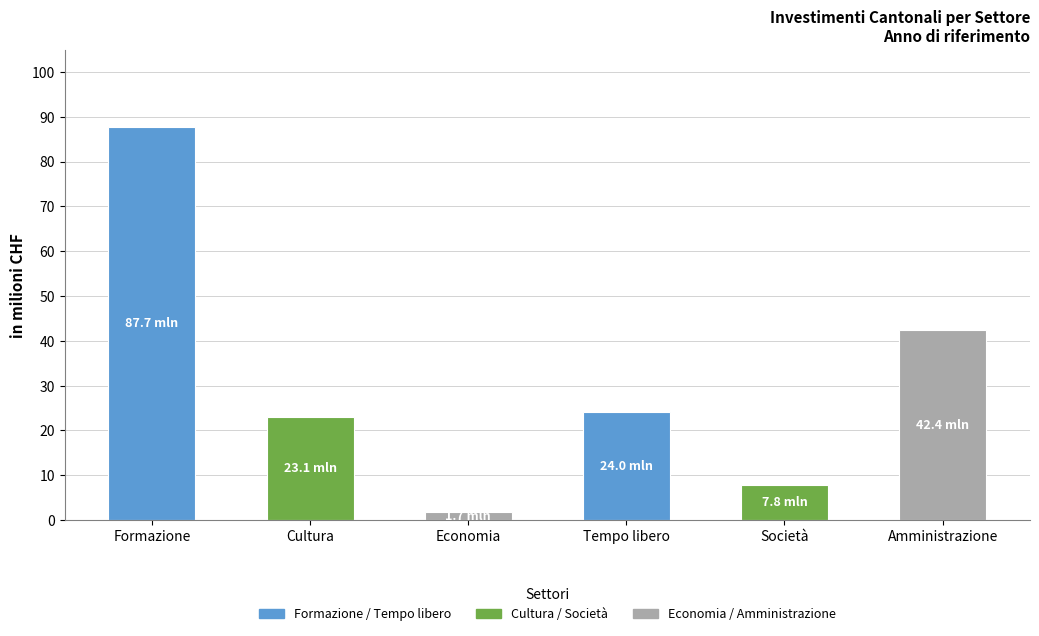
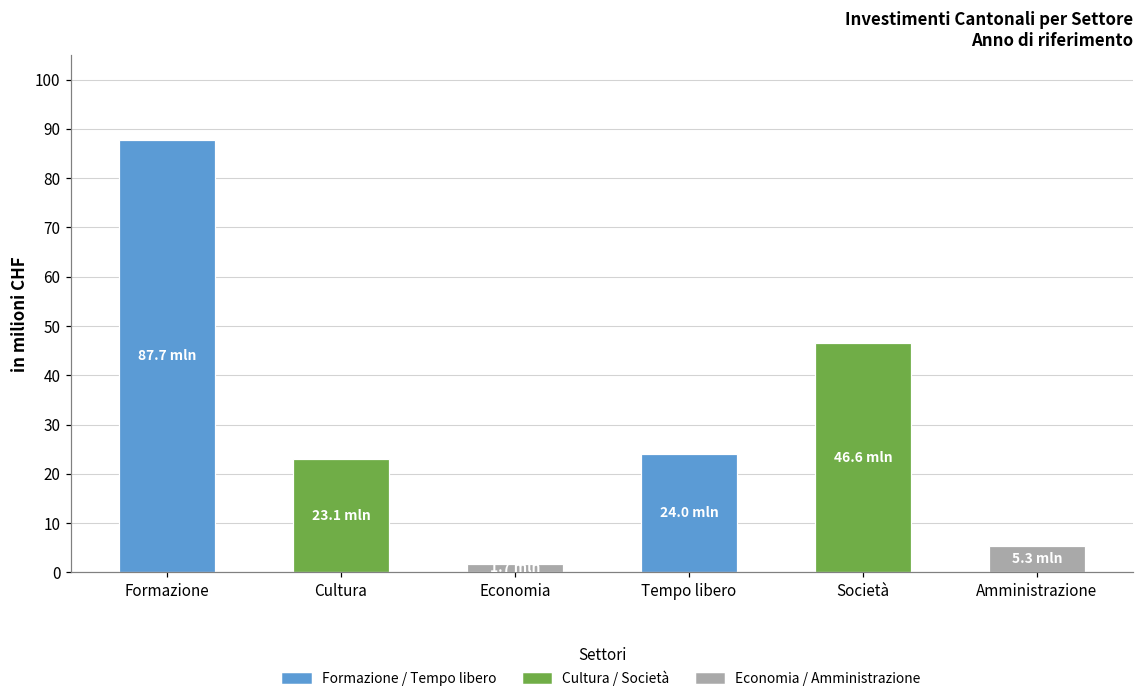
  {
    "Formazione": 87.7,
    "Cultura": 23.1,
    "Tempo libero": 24.0,
-   "Società": 7.8,
-   "Amministrazione": 42.4
+   "Società": 46.6,
+   "Amministrazione": 5.3
  }
